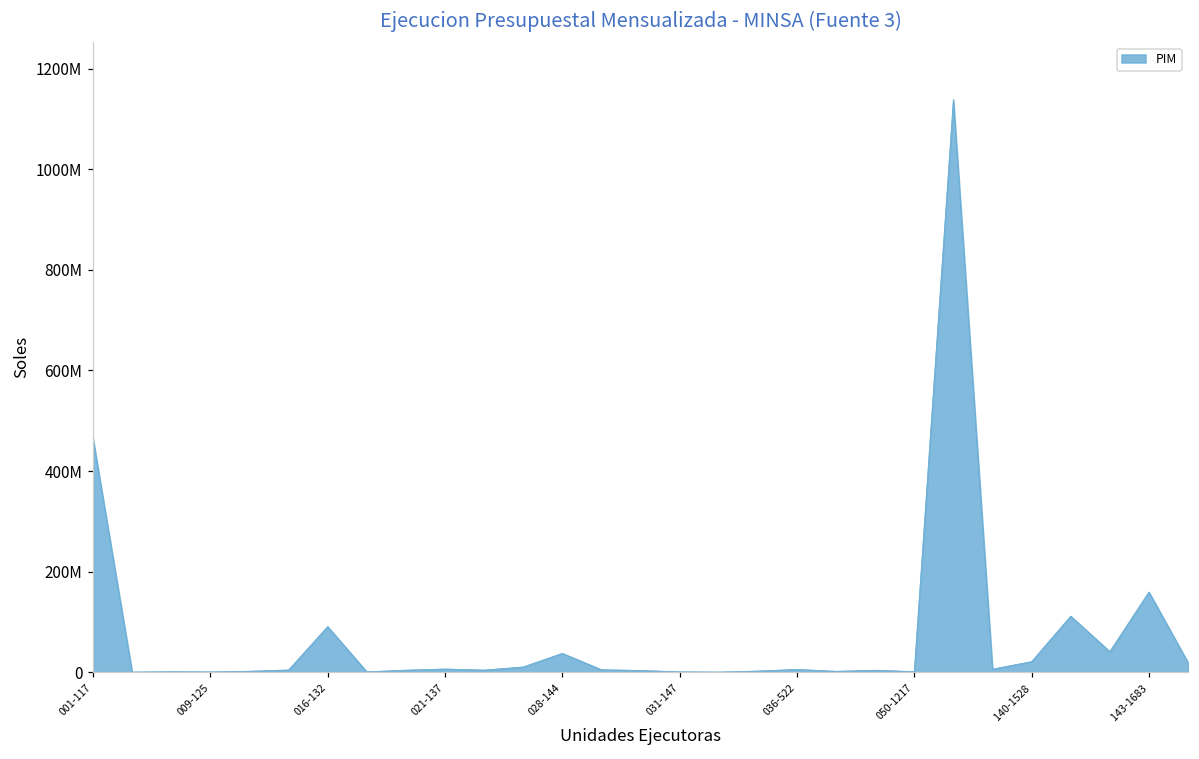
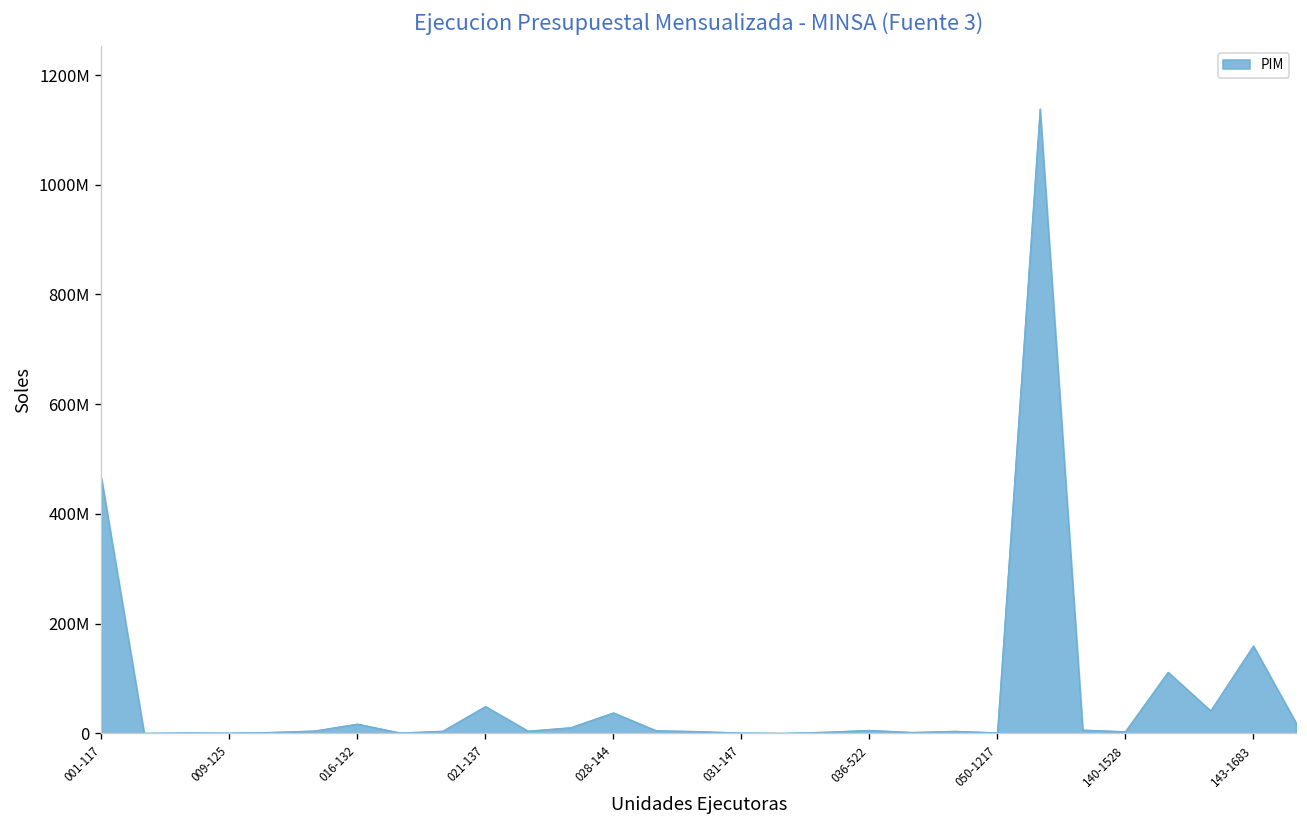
  {
    "001-117": 460000000,
    "009-125": 0,
-   "016-132": 90000000,
-   "021-137": 10000000,
+   "016-132": 20000000,
+   "021-137": 50000000,
    "028-144": 40000000,
    "031-147": 0,
    "036-522": 10000000,
    "050-1217": 0,
-   "140-1528": 20000000,
+   "140-1528": 0,
    "143-1683": 160000000
  }
